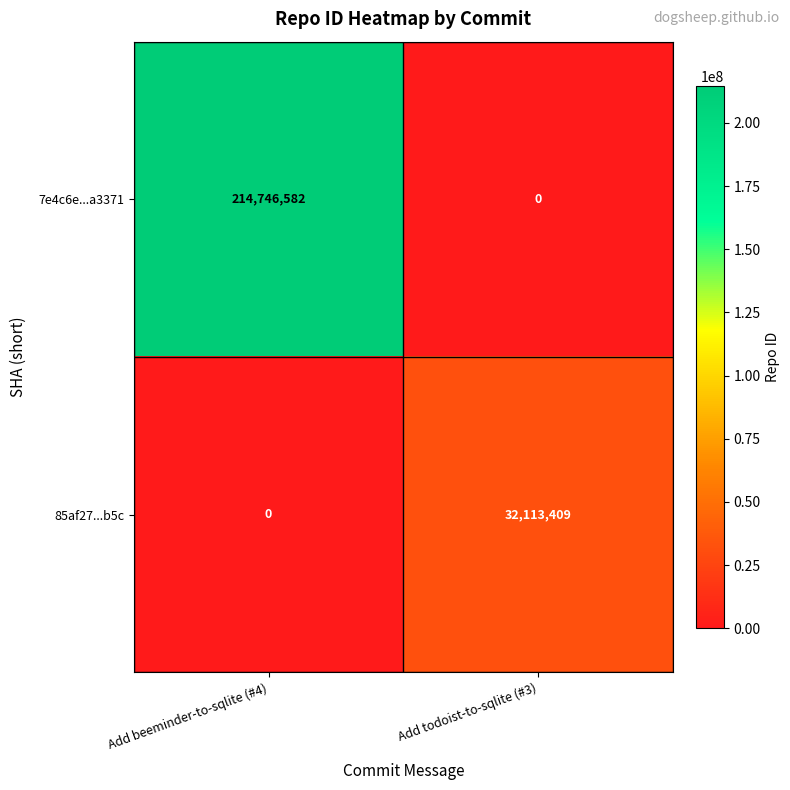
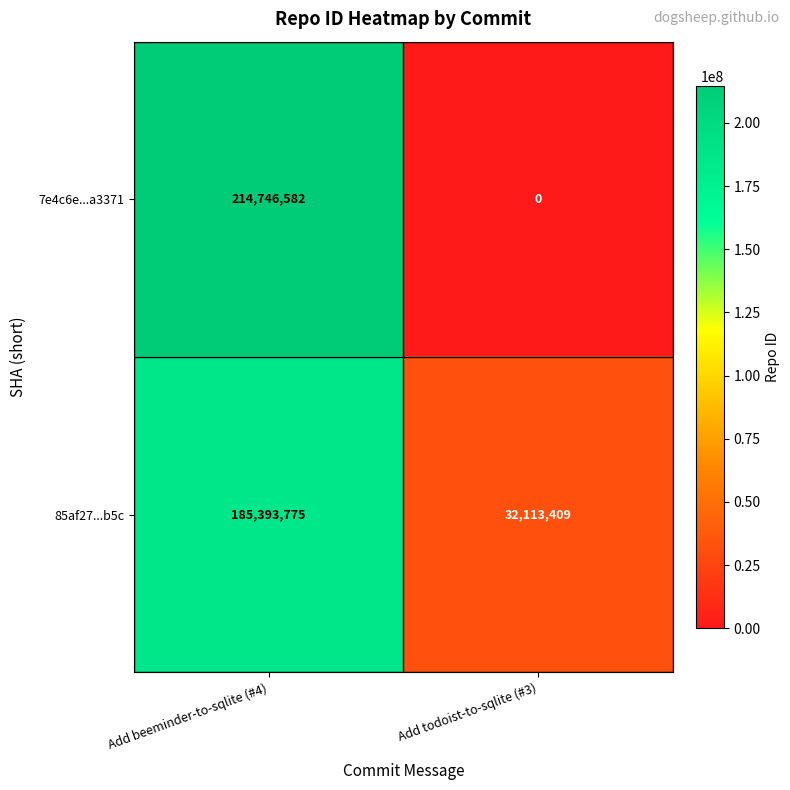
  {
    "7e4c6e...a3371": {
      "Add beeminder-to-sqlite (#4)": "214,746,582",
      "Add todoist-to-sqlite (#3)": "0"
    },
    "85af27...b5c": {
-     "Add beeminder-to-sqlite (#4)": "0",
+     "Add beeminder-to-sqlite (#4)": "185,393,775",
      "Add todoist-to-sqlite (#3)": "32,113,409"
    }
  }
